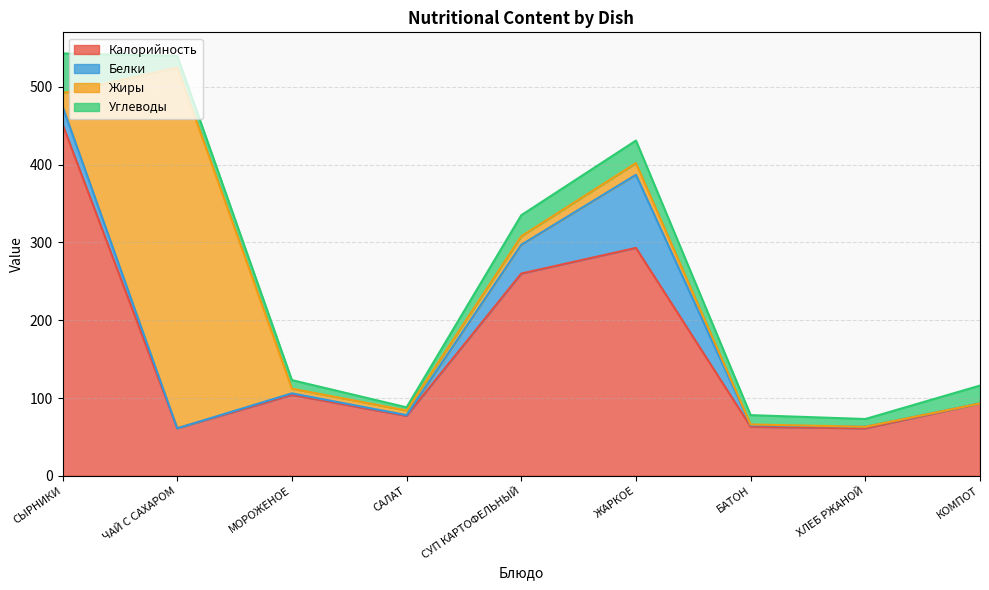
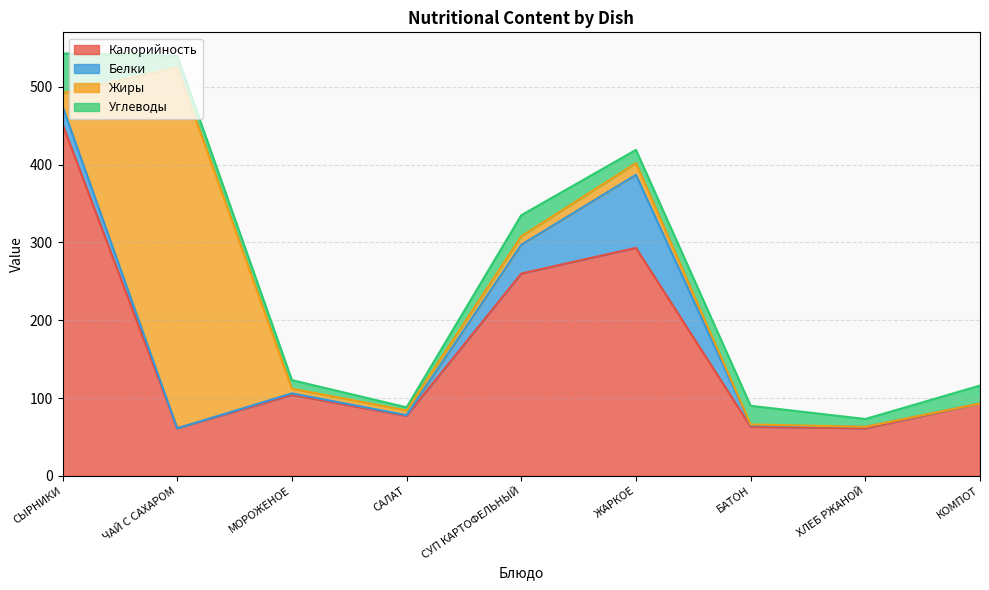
  {
    "Калорийность": {
      "СЫРНИКИ": 450,
      "СУП КАРТОФЕЛЬНЫЙ": 260,
      "ЖАРКОЕ": 290
    },
    "Белки": {
      "СЫРНИКИ": 20,
      "СУП КАРТОФЕЛЬНЫЙ": 40,
      "ЖАРКОЕ": 90
    },
    "Жиры": {
      "СЫРНИКИ": 20,
      "МОРОЖЕНОЕ": 10,
      "САЛАТ": 10,
      "СУП КАРТОФЕЛЬНЫЙ": 10,
      "ЖАРКОЕ": 20
    },
    "Углеводы": {
      "СЫРНИКИ": 50,
      "МОРОЖЕНОЕ": 10,
      "САЛАТ": 0,
      "СУП КАРТОФЕЛЬНЫЙ": 30,
-     "ЖАРКОЕ": 30,
-     "БАТОН": 10,
+     "ЖАРКОЕ": 20,
+     "БАТОН": 20,
      "ХЛЕБ РЖАНОЙ": 10,
      "КОМПОТ": 20
    }
  }
